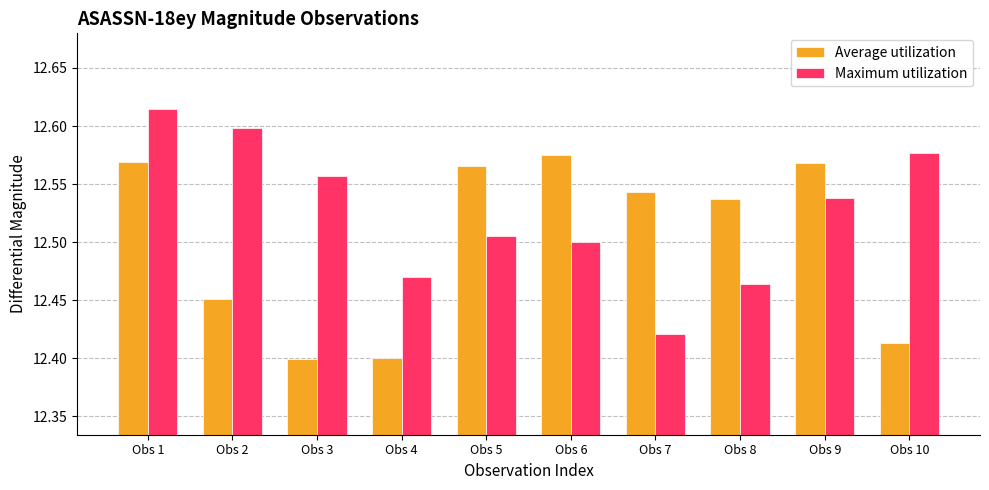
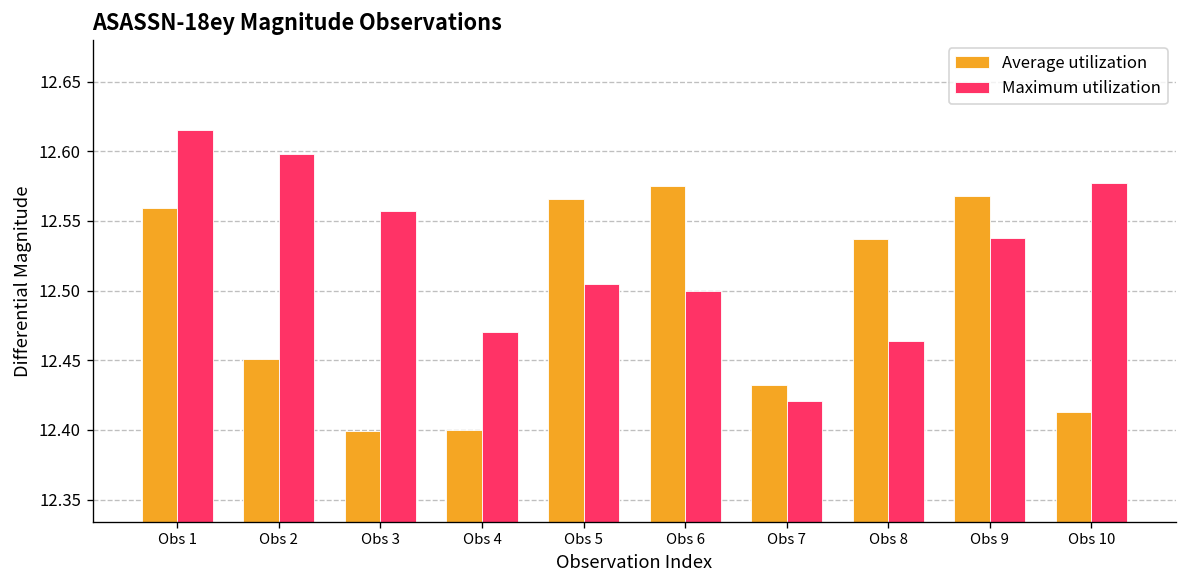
  {
    "Average utilization": {
-     "Obs 1": 12.569,
+     "Obs 1": 12.559,
      "Obs 2": 12.451,
      "Obs 3": 12.399,
      "Obs 4": 12.400,
      "Obs 5": 12.566,
      "Obs 6": 12.575,
-     "Obs 7": 12.543,
+     "Obs 7": 12.432,
      "Obs 8": 12.537,
      "Obs 9": 12.568,
      "Obs 10": 12.413
    },
    "Maximum utilization": {
      "Obs 1": 12.615,
      "Obs 2": 12.598,
      "Obs 3": 12.557,
      "Obs 4": 12.470,
      "Obs 5": 12.505,
      "Obs 6": 12.500,
      "Obs 7": 12.421,
      "Obs 8": 12.464,
      "Obs 9": 12.538,
      "Obs 10": 12.577
    }
  }
